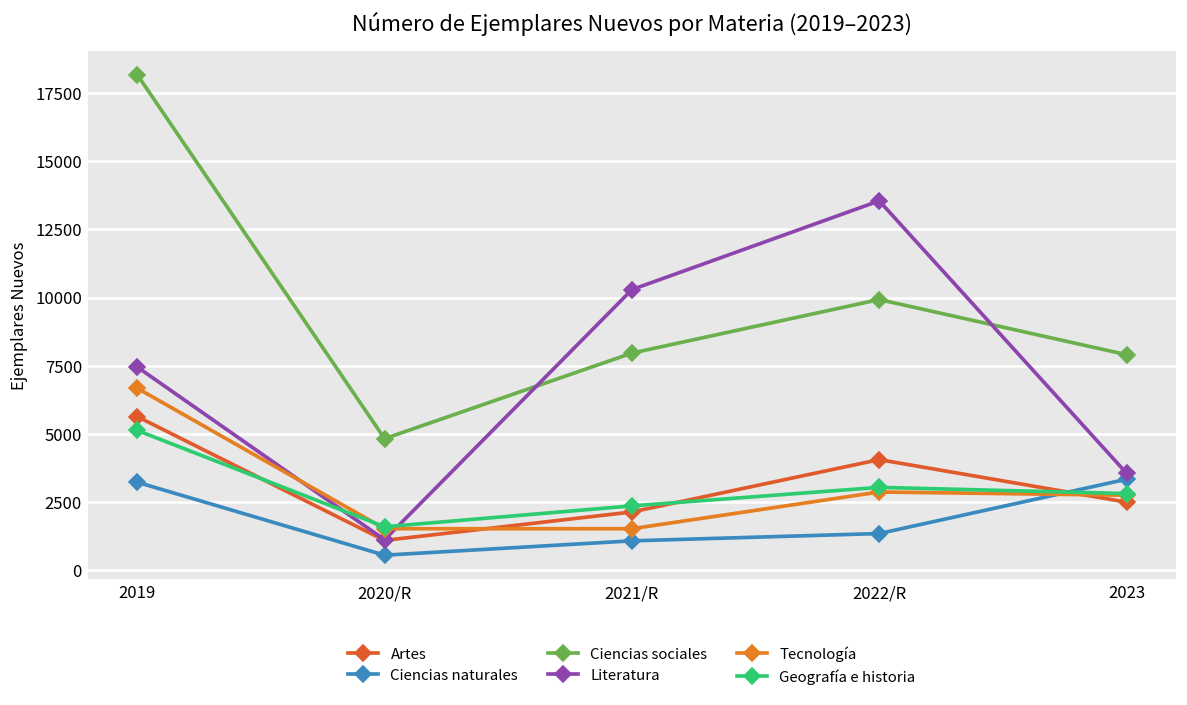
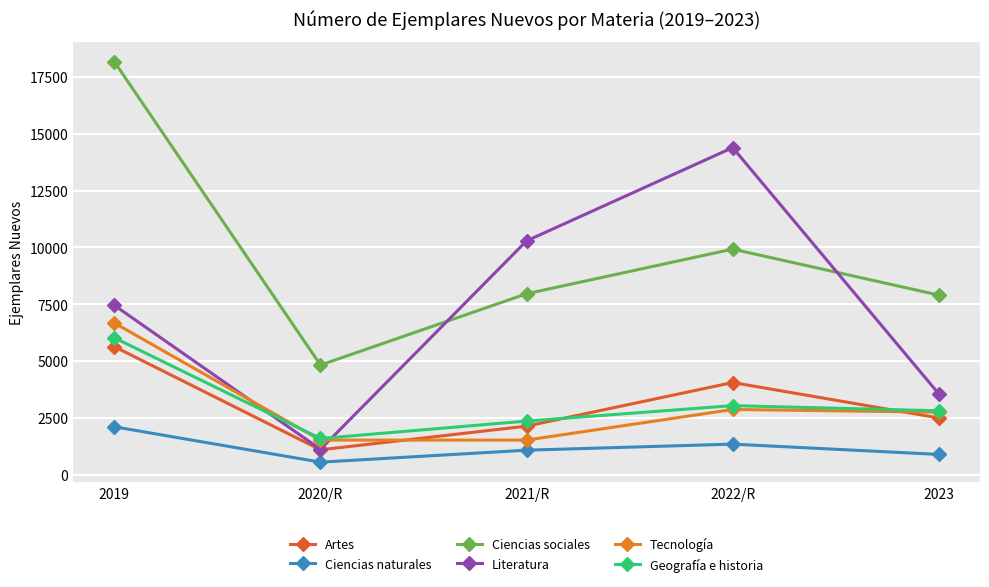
  {
    "Ciencias naturales": {
-     "2019": 3200,
+     "2019": 2100,
      "2020/R": 600,
      "2021/R": 1100,
      "2022/R": 1400,
-     "2023": 3300
+     "2023": 900
    },
    "Ciencias sociales": {
      "2019": 18200,
      "2020/R": 4800,
      "2021/R": 8000,
      "2022/R": 9900,
      "2023": 7900
    },
    "Literatura": {
      "2019": 7500,
      "2021/R": 10300,
-     "2022/R": 13500,
+     "2022/R": 14400,
      "2023": 3600
    },
    "Geografía e historia": {
-     "2019": 5100,
+     "2019": 6000,
      "2021/R": 2400,
      "2022/R": 3000
    }
  }
